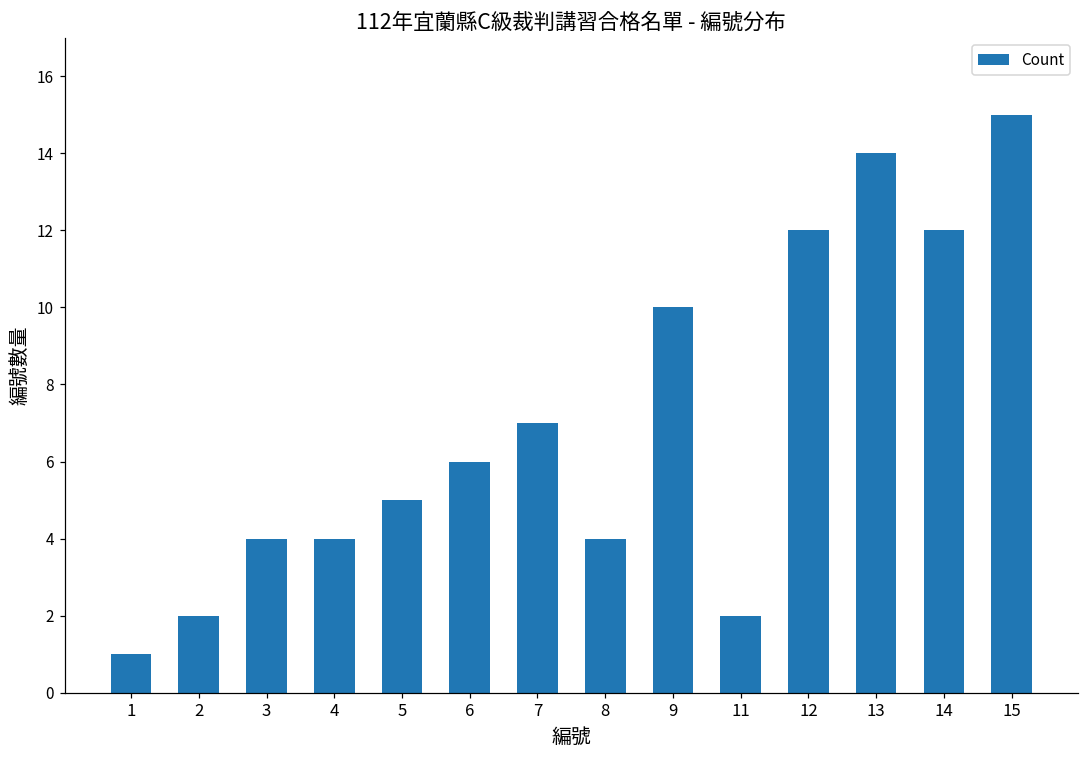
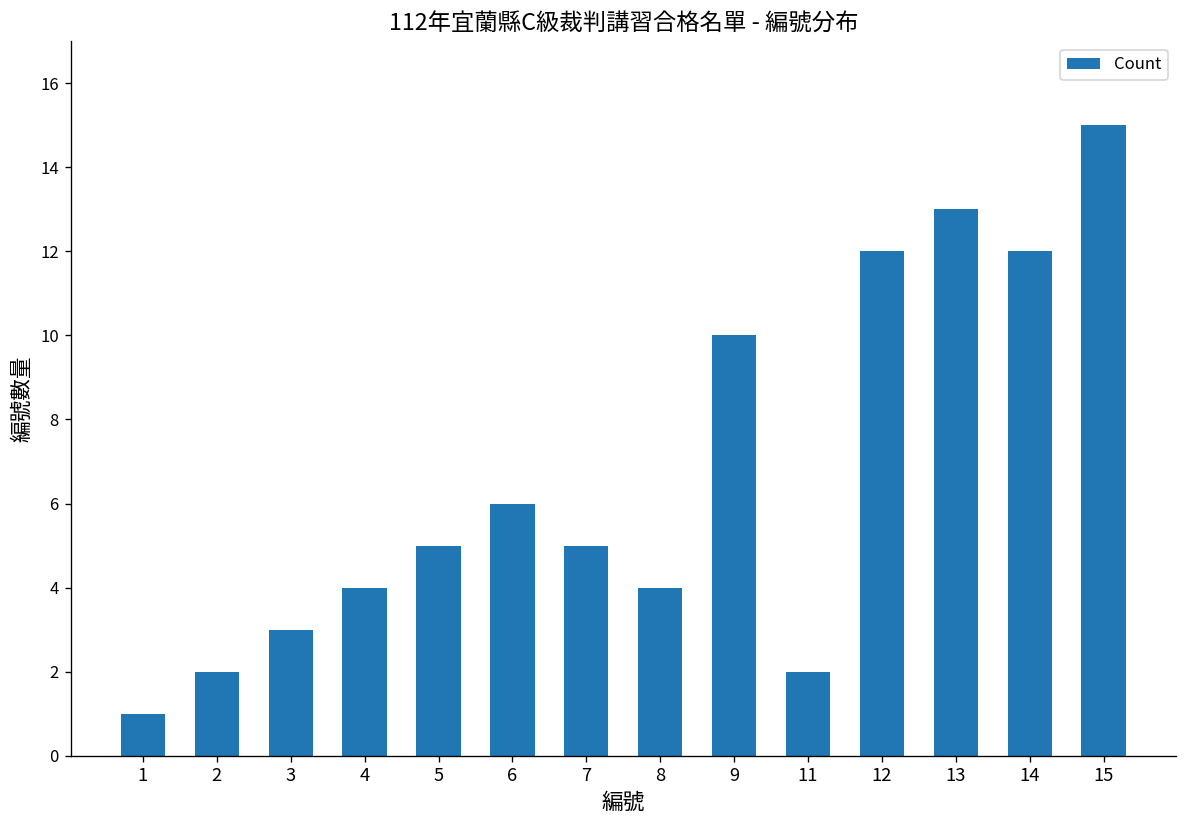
  {
    "1": 1,
    "2": 2,
-   "3": 4,
+   "3": 3,
    "4": 4,
    "5": 5,
    "6": 6,
-   "7": 7,
+   "7": 5,
    "8": 4,
    "9": 10,
    "11": 2,
    "12": 12,
-   "13": 14,
+   "13": 13,
    "14": 12,
    "15": 15
  }
